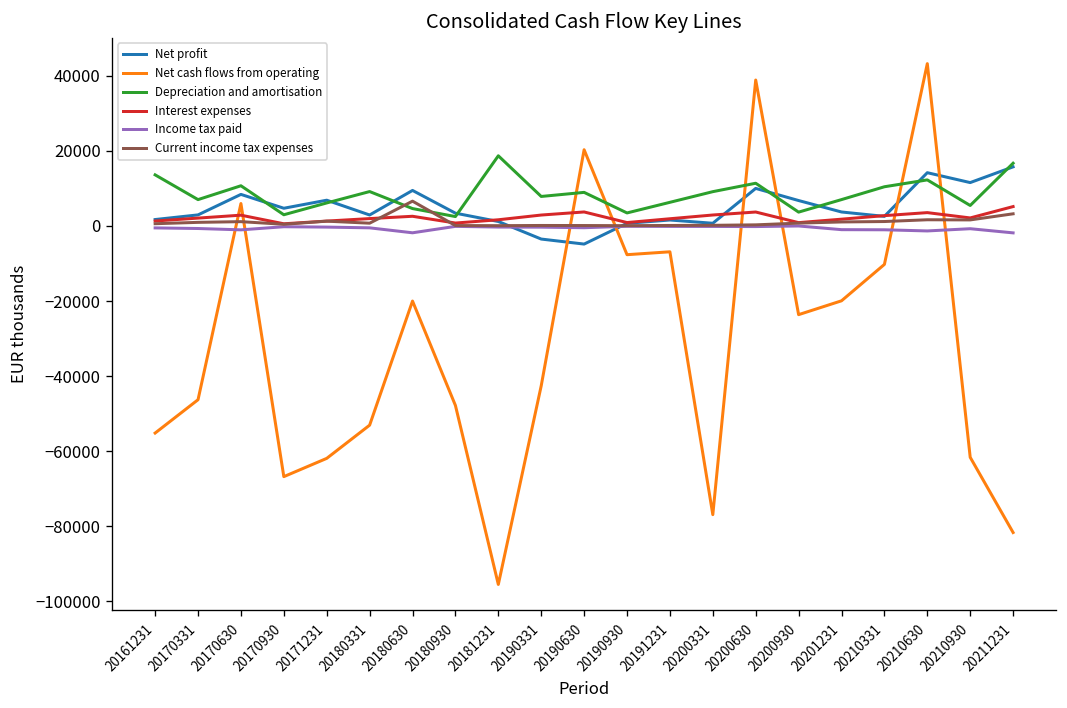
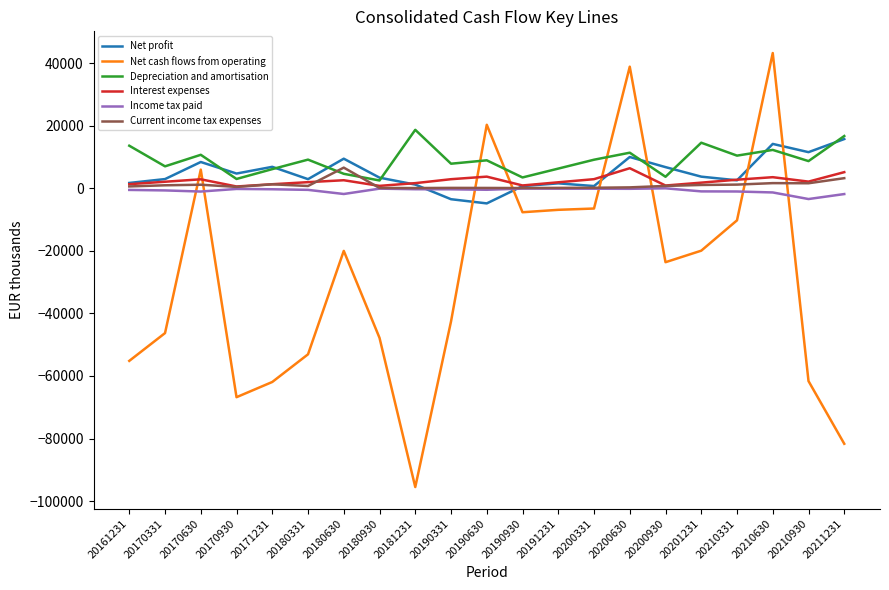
  {
    "Net profit": {
      "20170331": 3000,
      "20170630": 8000,
      "20170930": 5000,
      "20180331": 3000,
      "20180630": 9000,
      "20180930": 3000,
      "20190331": -3000,
      "20190630": -5000,
      "20200630": 10000,
      "20200930": 7000,
      "20201231": 4000,
      "20210630": 14000,
      "20210930": 12000,
      "20211231": 16000
    },
    "Net cash flows from operating": {
      "20161231": -55000,
      "20170331": -46000,
      "20170630": 6000,
      "20170930": -67000,
      "20171231": -62000,
      "20180331": -53000,
      "20180630": -20000,
      "20180930": -48000,
      "20181231": -96000,
      "20190331": -43000,
      "20190630": 20000,
      "20190930": -8000,
      "20191231": -7000,
-     "20200331": -77000,
+     "20200331": -6000,
      "20200630": 39000,
      "20200930": -24000,
      "20201231": -20000,
      "20210331": -10000,
      "20210630": 43000,
      "20210930": -62000,
      "20211231": -82000
    },
    "Depreciation and amortisation": {
      "20161231": 14000,
      "20170331": 7000,
      "20170630": 11000,
      "20170930": 3000,
      "20180331": 9000,
      "20180630": 5000,
      "20180930": 3000,
      "20181231": 19000,
      "20190331": 8000,
      "20190630": 9000,
      "20190930": 3000,
      "20191231": 6000,
      "20200331": 9000,
      "20200630": 11000,
      "20200930": 4000,
-     "20201231": 7000,
+     "20201231": 15000,
      "20210331": 10000,
      "20210630": 12000,
-     "20210930": 5000,
+     "20210930": 9000,
      "20211231": 17000
    },
    "Interest expenses": {
      "20170331": 2000,
      "20170630": 3000,
      "20180331": 2000,
      "20180630": 3000,
      "20190331": 3000,
      "20190630": 4000,
      "20200331": 3000,
-     "20200630": 4000,
+     "20200630": 6000,
      "20210630": 4000,
      "20211231": 5000
    },
    "Income tax paid": {
      "20161231": -1000,
      "20170331": -1000,
      "20170630": -1000,
      "20171231": 0,
      "20180331": -1000,
      "20180630": -2000,
      "20201231": -1000,
      "20210331": -1000,
      "20210630": -1000,
-     "20210930": -1000,
+     "20210930": -3000,
      "20211231": -2000
    },
    "Current income tax expenses": {
      "20170331": 1000,
      "20170630": 1000,
      "20180331": 1000,
      "20180630": 7000,
      "20210331": 1000,
      "20210630": 2000,
      "20211231": 3000
    }
  }
